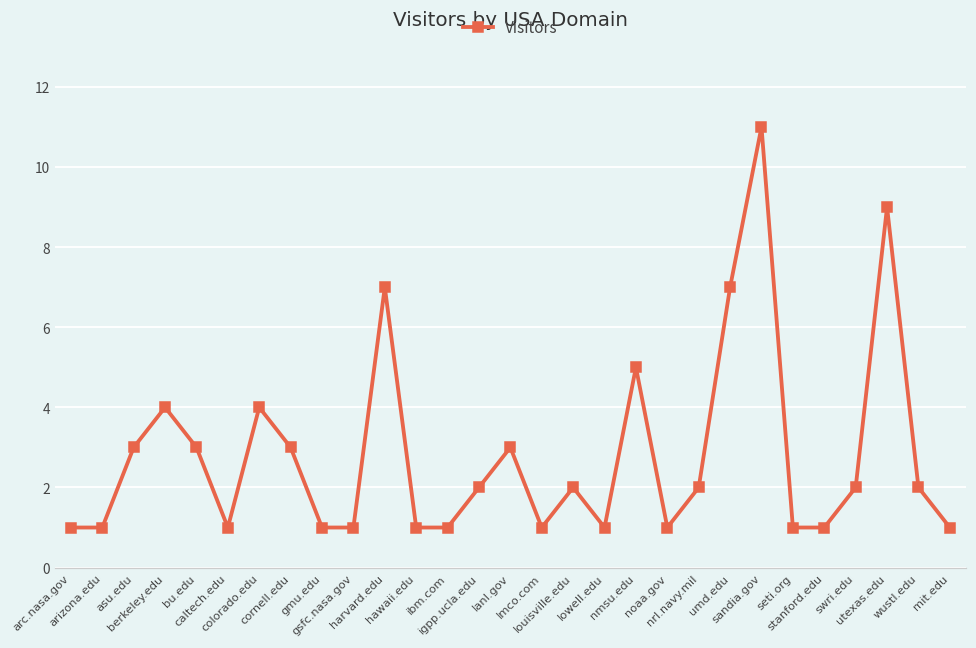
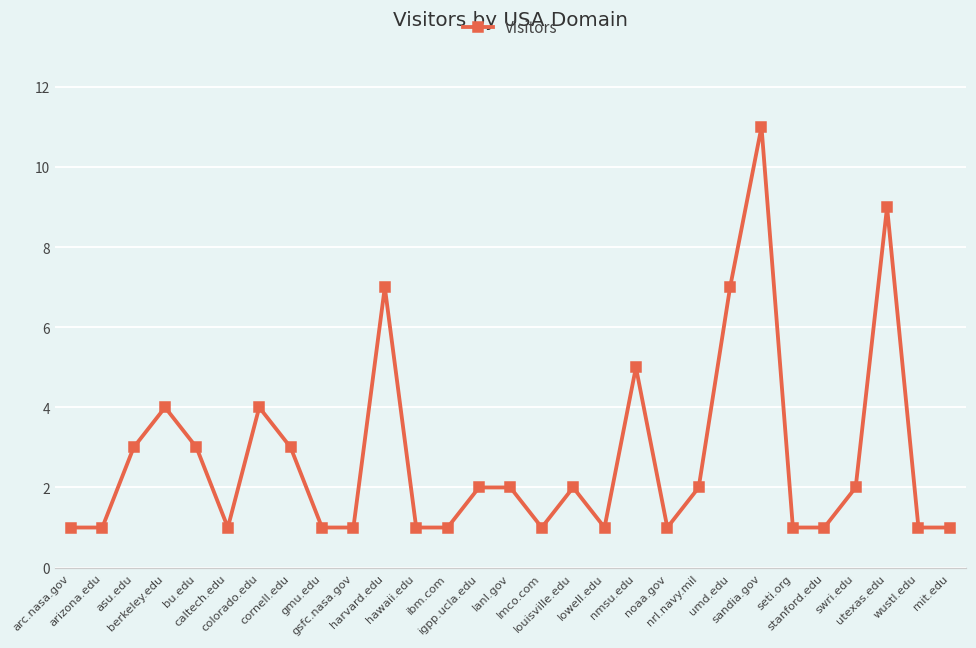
  {
    "arc.nasa.gov": 1,
    "arizona.edu": 1,
    "asu.edu": 3,
    "berkeley.edu": 4,
    "bu.edu": 3,
    "caltech.edu": 1,
    "colorado.edu": 4,
    "cornell.edu": 3,
    "gmu.edu": 1,
    "gsfc.nasa.gov": 1,
    "harvard.edu": 7,
    "hawaii.edu": 1,
    "ibm.com": 1,
    "igpp.ucla.edu": 2,
-   "lanl.gov": 3,
+   "lanl.gov": 2,
    "lmco.com": 1,
    "louisville.edu": 2,
    "lowell.edu": 1,
    "nmsu.edu": 5,
    "noaa.gov": 1,
    "nrl.navy.mil": 2,
    "umd.edu": 7,
    "sandia.gov": 11,
    "seti.org": 1,
    "stanford.edu": 1,
    "swri.edu": 2,
    "utexas.edu": 9,
-   "wustl.edu": 2,
+   "wustl.edu": 1,
    "mit.edu": 1
  }
